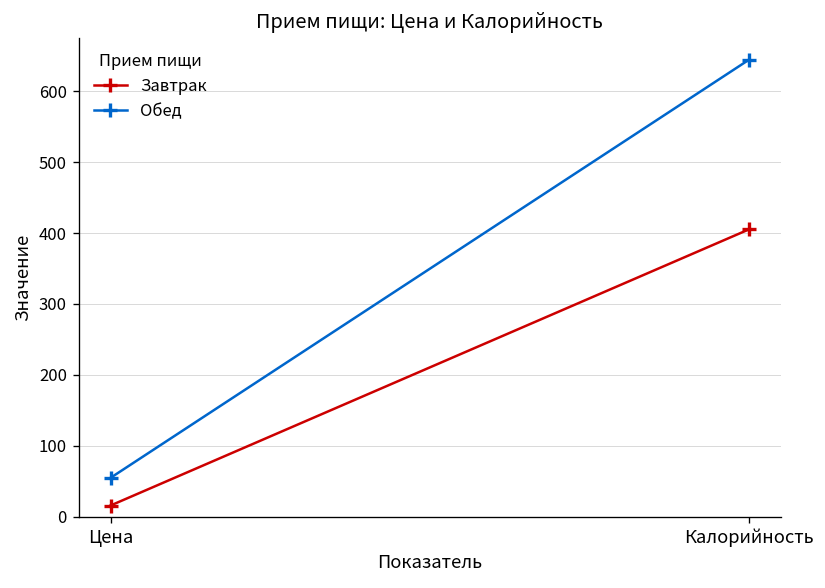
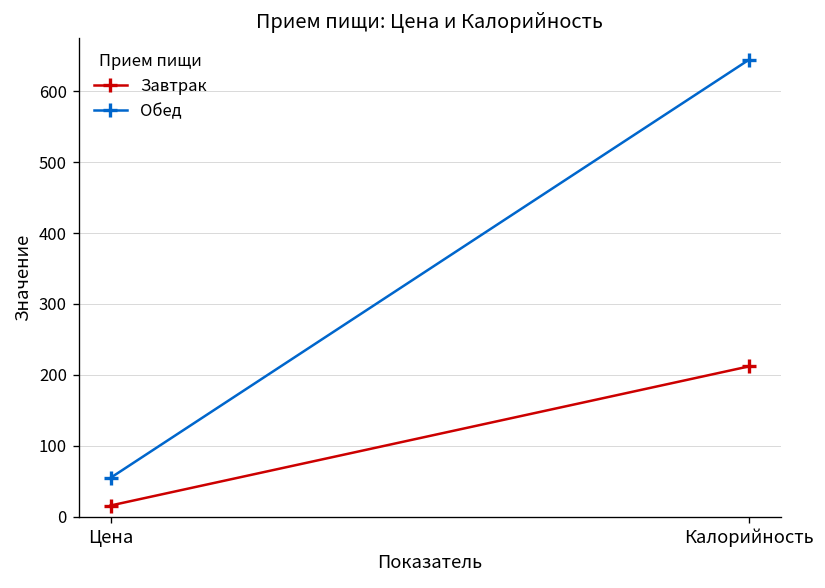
  {
    "Завтрак": {
      "Цена": 20,
-     "Калорийность": 410
+     "Калорийность": 210
    },
    "Обед": {
      "Цена": 60,
      "Калорийность": 640
    }
  }
